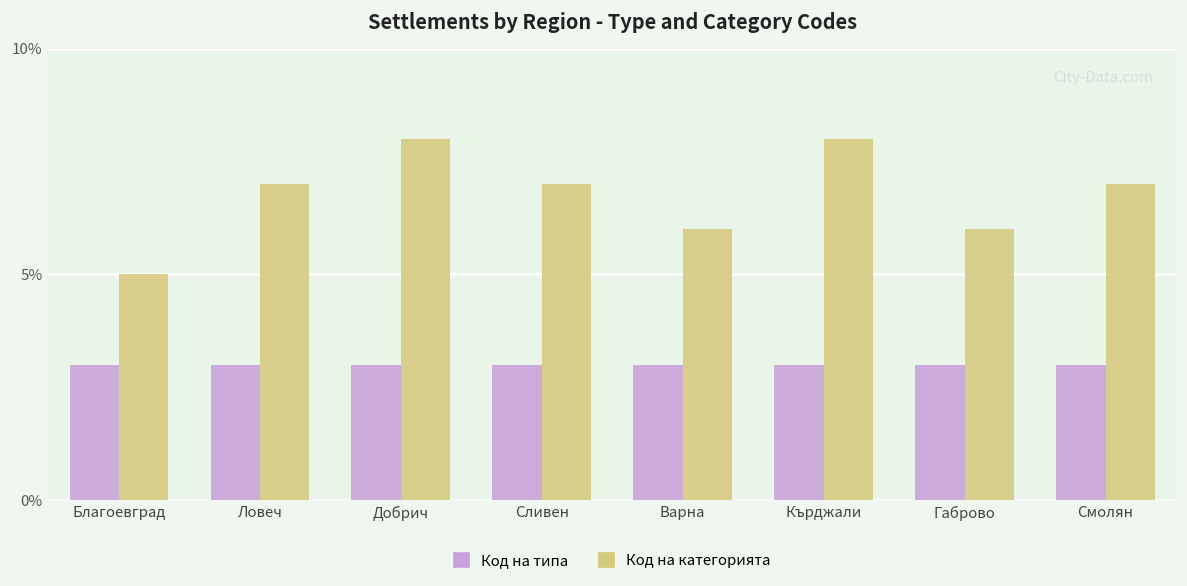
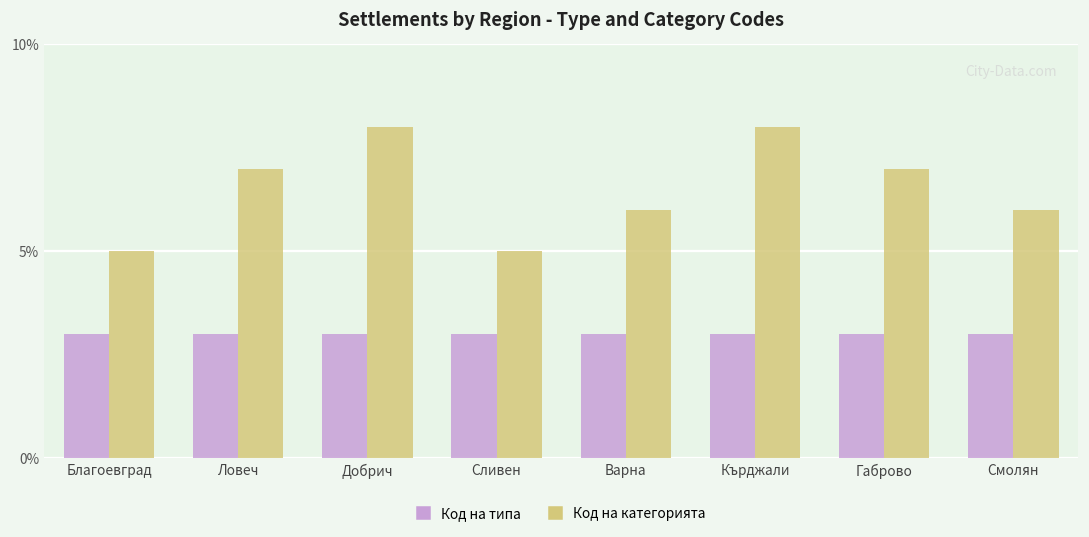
  {
    "Код на типа": {
      "Благоевград": "3%",
      "Ловеч": "3%",
      "Добрич": "3%",
      "Сливен": "3%",
      "Варна": "3%",
      "Кърджали": "3%",
      "Габрово": "3%",
      "Смолян": "3%"
    },
    "Код на категорията": {
      "Благоевград": "5%",
      "Ловеч": "7%",
      "Добрич": "8%",
-     "Сливен": "7%",
+     "Сливен": "5%",
      "Варна": "6%",
      "Кърджали": "8%",
-     "Габрово": "6%",
-     "Смолян": "7%"
+     "Габрово": "7%",
+     "Смолян": "6%"
    }
  }
